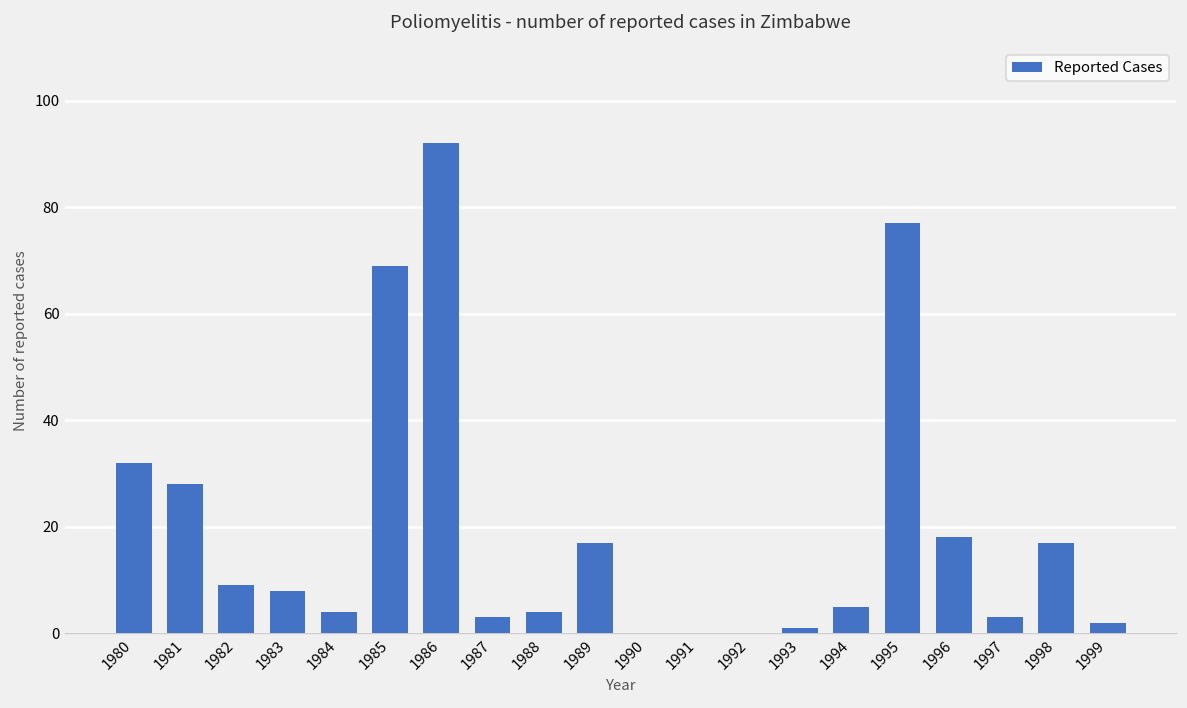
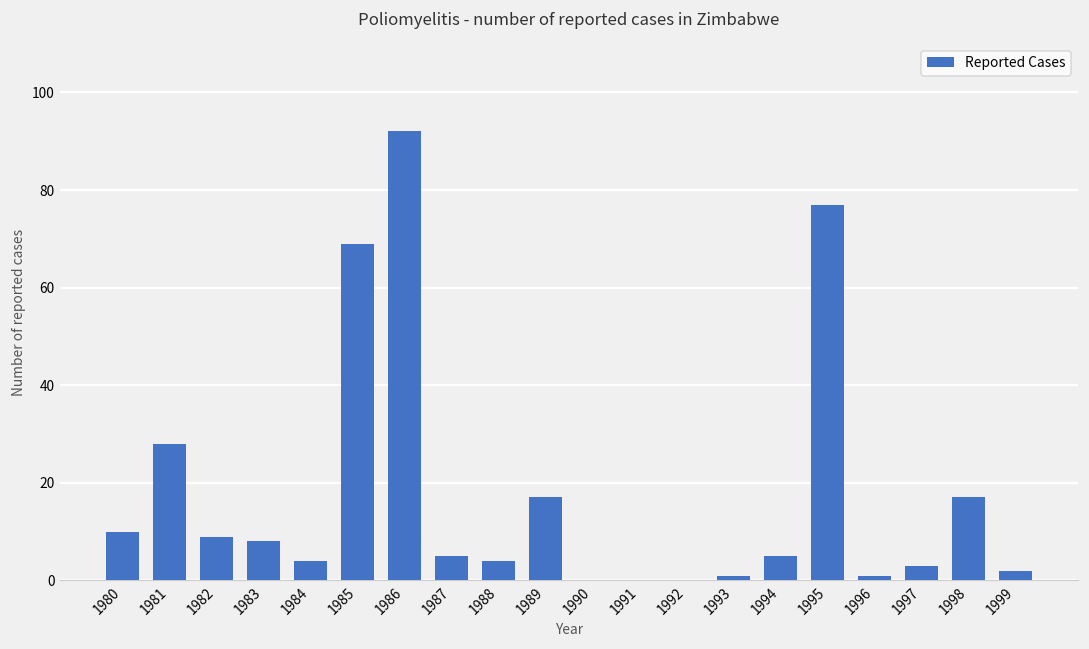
  {
-   "1980": 32,
+   "1980": 10,
    "1981": 28,
    "1982": 9,
    "1983": 8,
    "1984": 4,
    "1985": 69,
    "1986": 92,
-   "1987": 3,
+   "1987": 5,
    "1988": 4,
    "1989": 17,
    "1990": 0,
    "1991": 0,
    "1992": 0,
    "1993": 1,
    "1994": 5,
    "1995": 77,
-   "1996": 18,
+   "1996": 1,
    "1997": 3,
    "1998": 17,
    "1999": 2
  }
